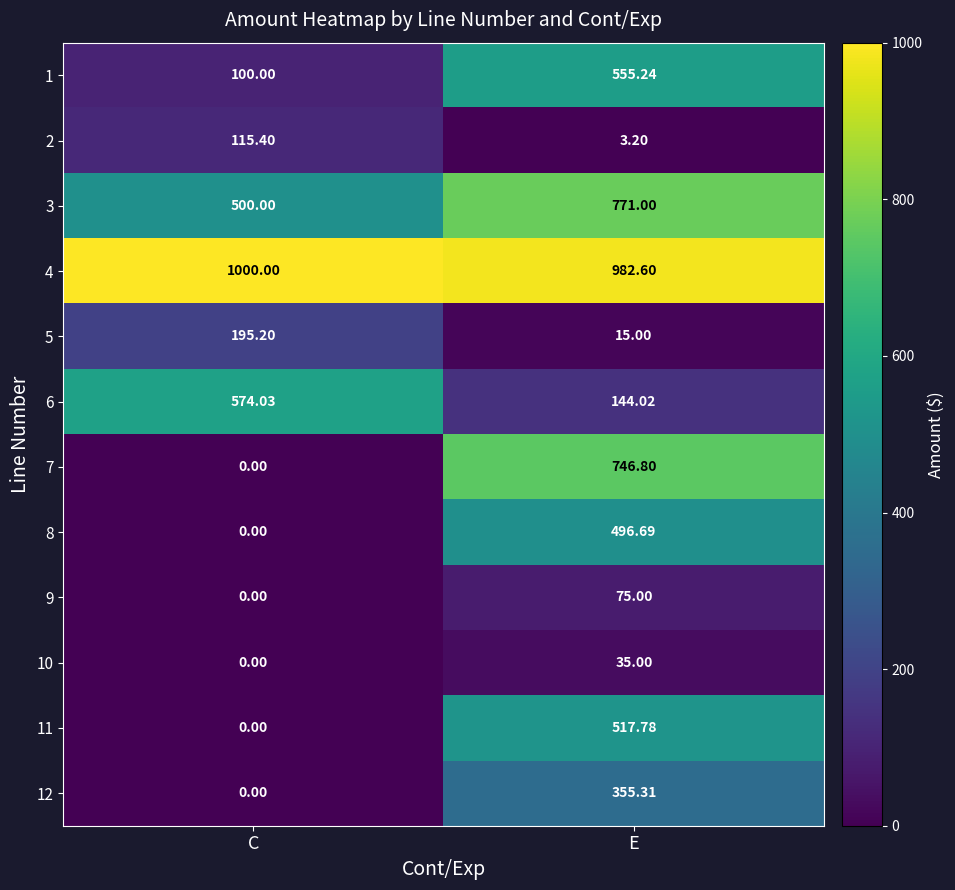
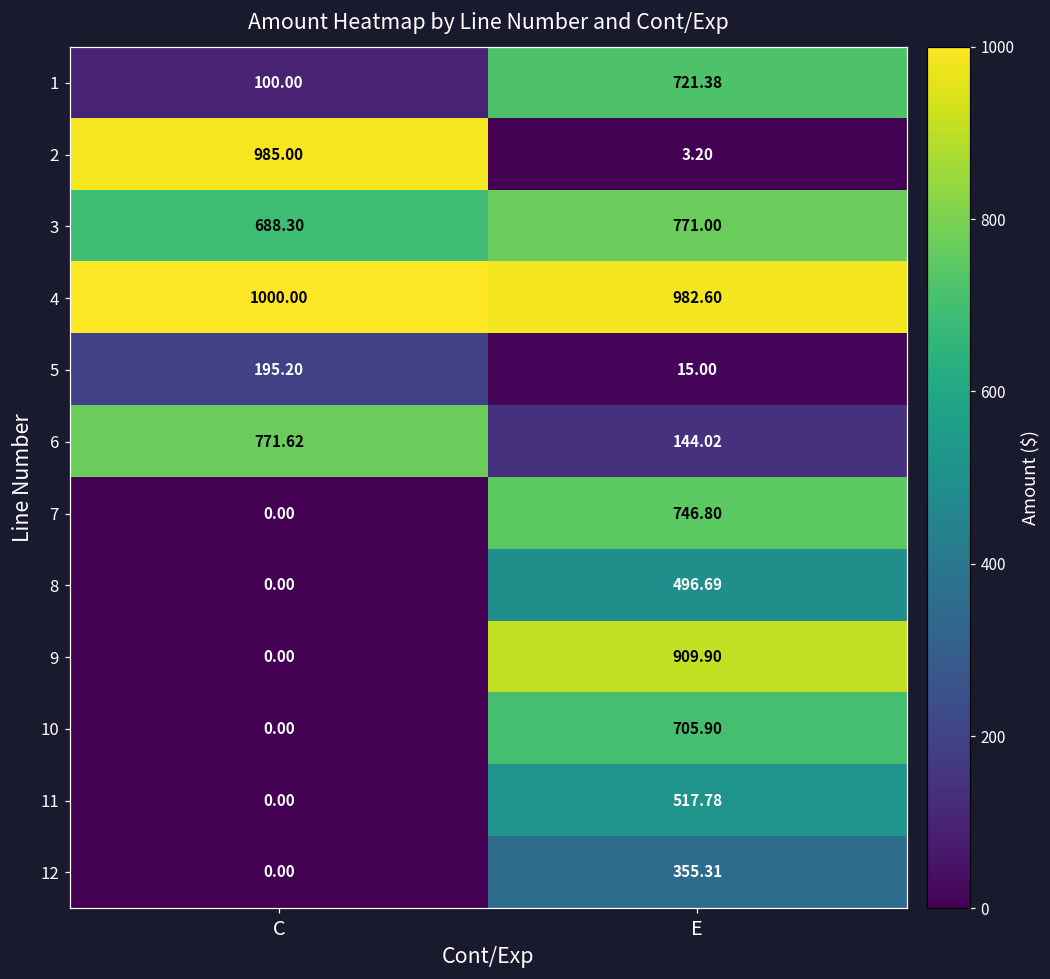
  {
    "1": {
      "C": 100.00,
-     "E": 555.24
+     "E": 721.38
    },
    "2": {
-     "C": 115.40,
+     "C": 985.00,
      "E": 3.20
    },
    "3": {
-     "C": 500.00,
+     "C": 688.30,
      "E": 771.00
    },
    "4": {
      "C": 1000.00,
      "E": 982.60
    },
    "5": {
      "C": 195.20,
      "E": 15.00
    },
    "6": {
-     "C": 574.03,
+     "C": 771.62,
      "E": 144.02
    },
    "7": {
      "C": 0.00,
      "E": 746.80
    },
    "8": {
      "C": 0.00,
      "E": 496.69
    },
    "9": {
      "C": 0.00,
-     "E": 75.00
+     "E": 909.90
    },
    "10": {
      "C": 0.00,
-     "E": 35.00
+     "E": 705.90
    },
    "11": {
      "C": 0.00,
      "E": 517.78
    },
    "12": {
      "C": 0.00,
      "E": 355.31
    }
  }
